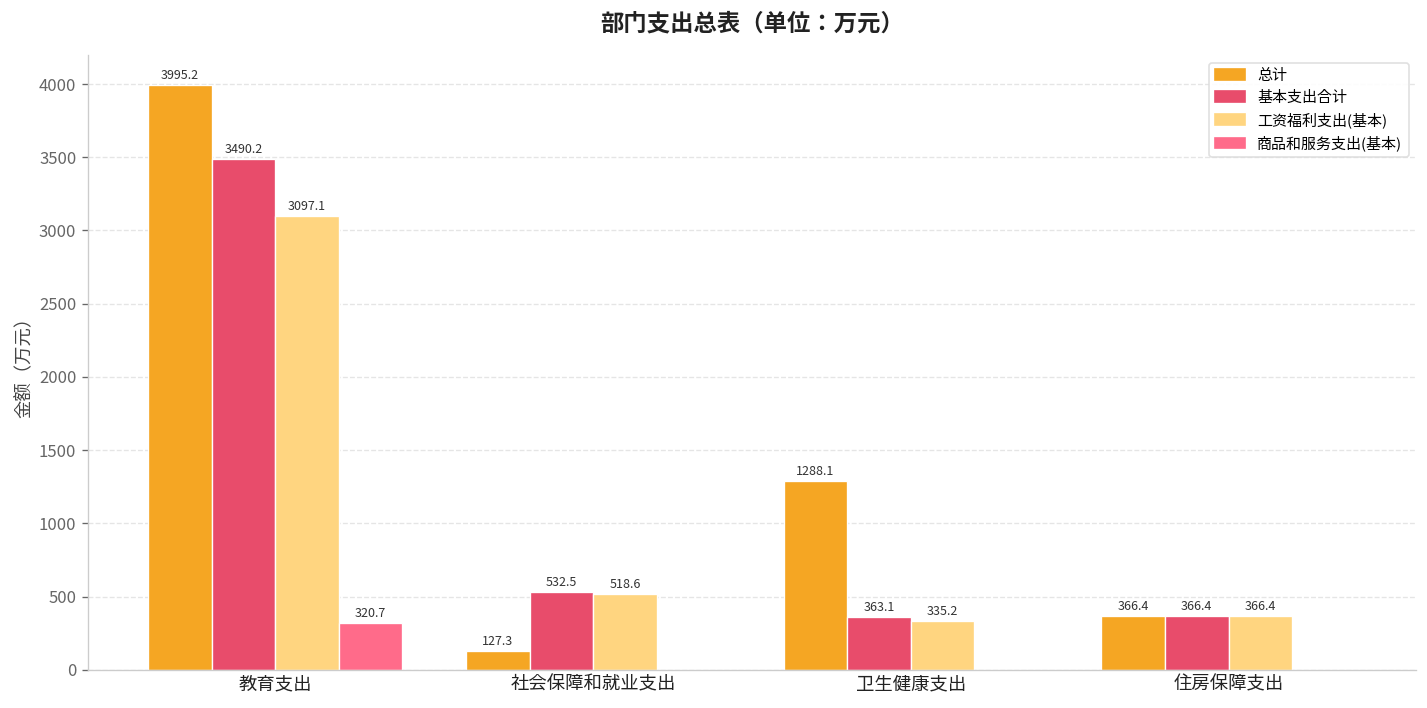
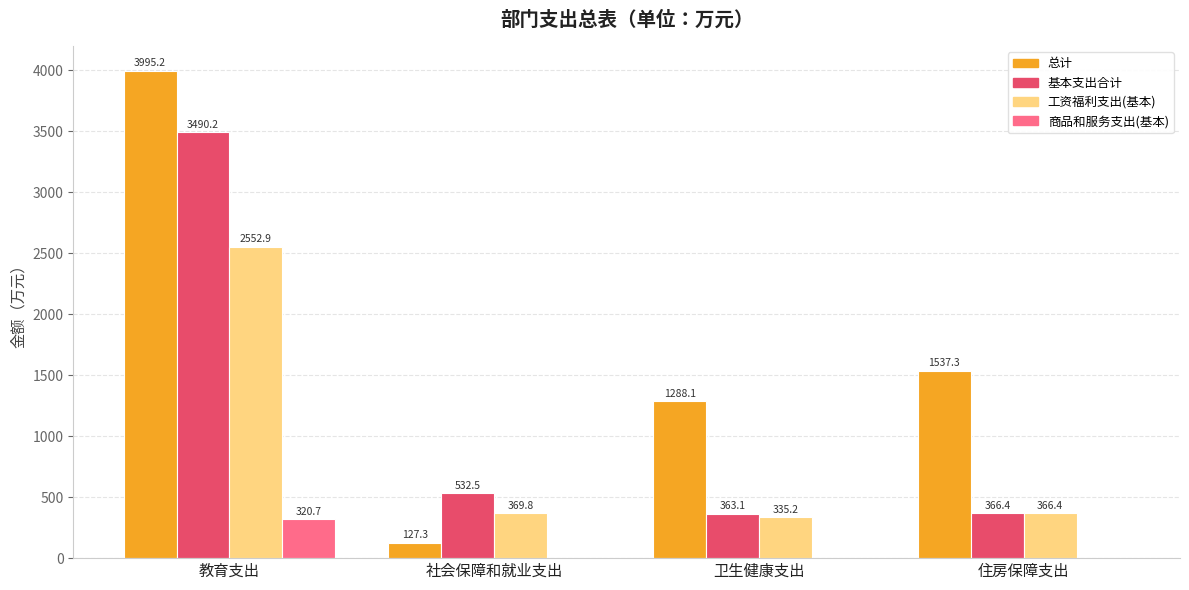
  {
    "总计": {
      "教育支出": 3995.2,
      "社会保障和就业支出": 127.3,
      "卫生健康支出": 1288.1,
-     "住房保障支出": 366.4
+     "住房保障支出": 1537.3
    },
    "工资福利支出(基本)": {
-     "教育支出": 3097.1,
-     "社会保障和就业支出": 518.6,
+     "教育支出": 2552.9,
+     "社会保障和就业支出": 369.8,
      "卫生健康支出": 335.2,
      "住房保障支出": 366.4
    }
  }
